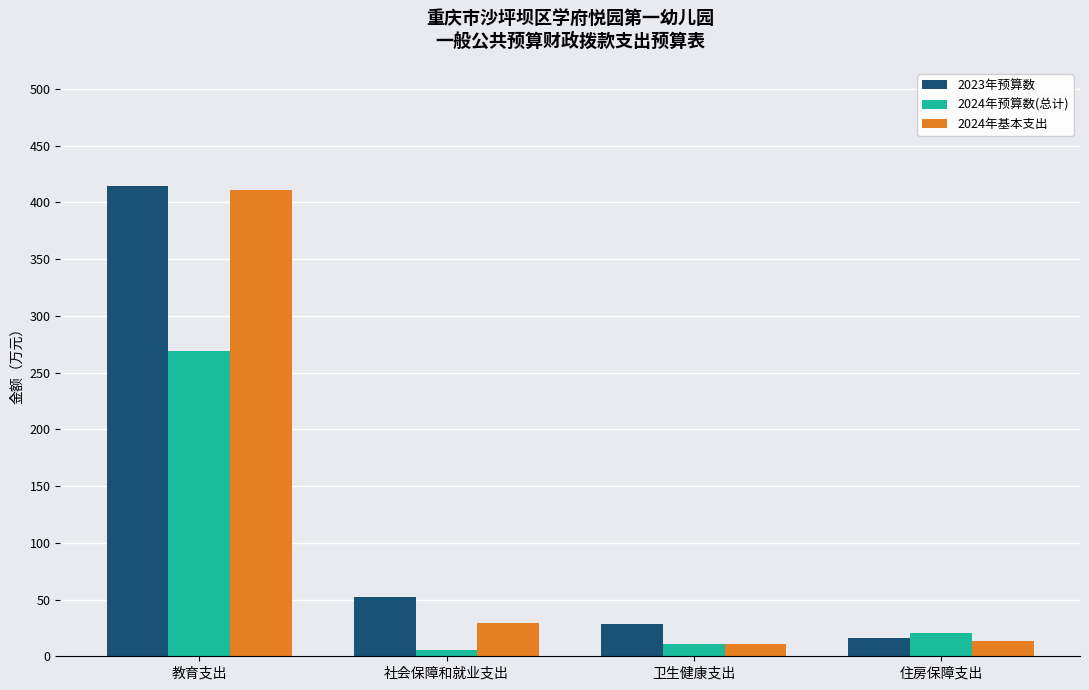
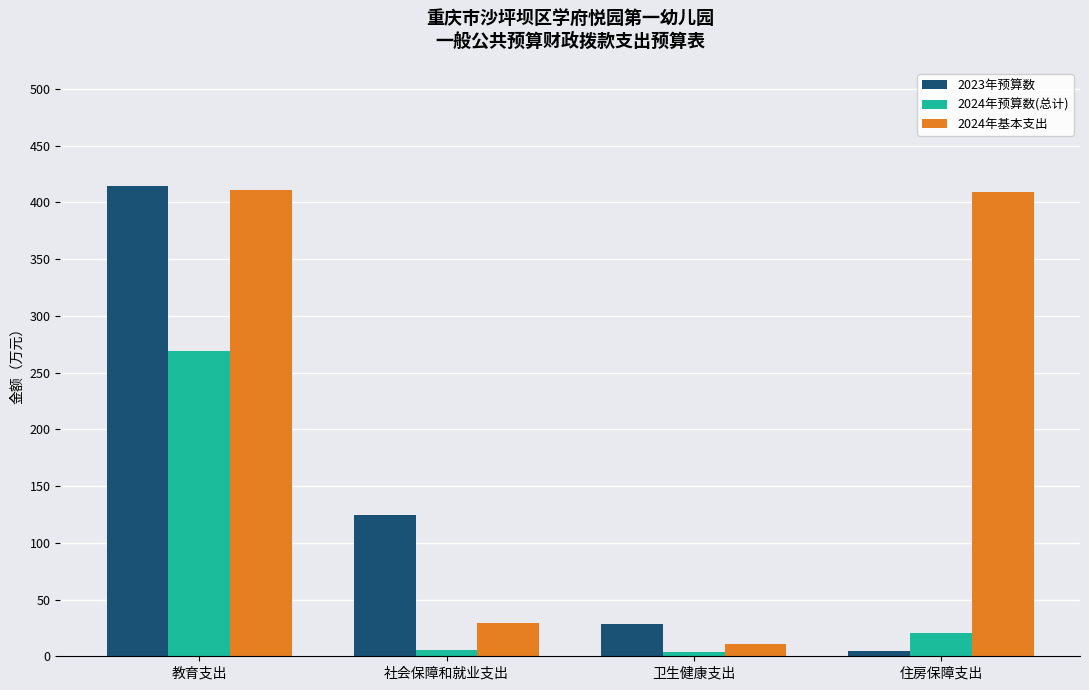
  {
    "2023年预算数": {
      "教育支出": 415,
-     "社会保障和就业支出": 52,
+     "社会保障和就业支出": 124,
      "卫生健康支出": 29,
-     "住房保障支出": 16
+     "住房保障支出": 5
    },
    "2024年预算数(总计)": {
      "教育支出": 269,
      "社会保障和就业支出": 5,
-     "卫生健康支出": 11,
+     "卫生健康支出": 4,
      "住房保障支出": 21
    },
    "2024年基本支出": {
      "教育支出": 411,
      "社会保障和就业支出": 30,
      "卫生健康支出": 11,
-     "住房保障支出": 14
+     "住房保障支出": 410
    }
  }
